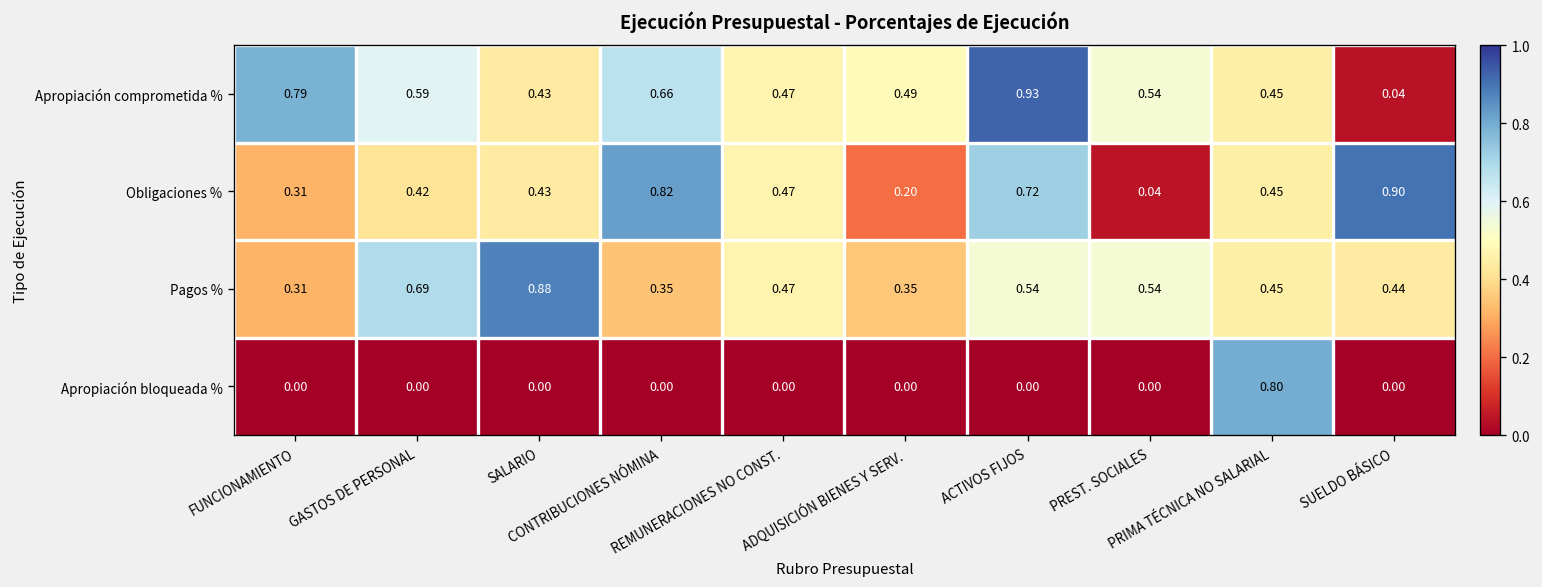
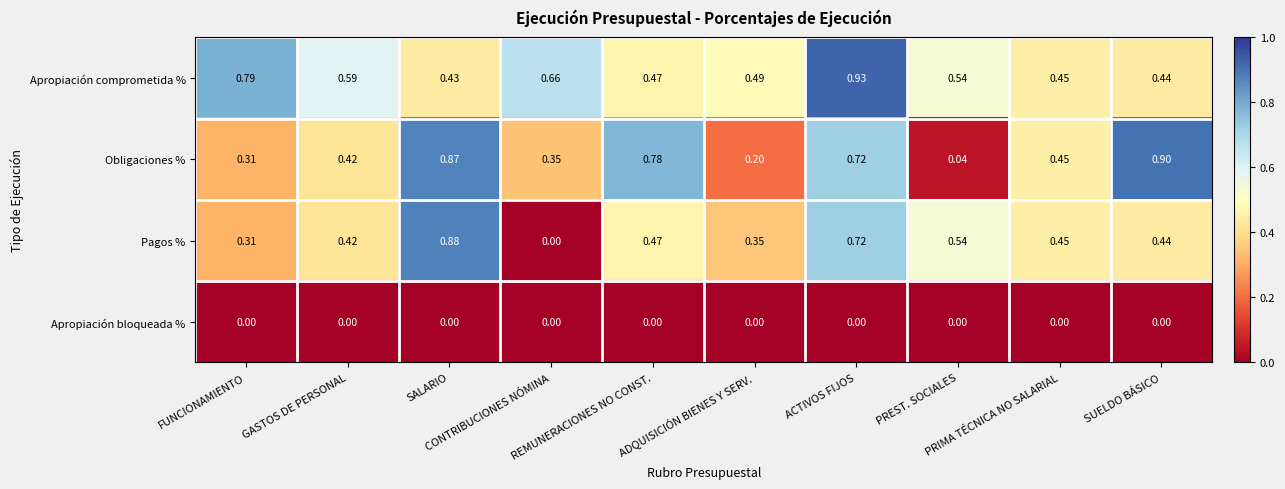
  {
    "Apropiación comprometida %": {
      "FUNCIONAMIENTO": 0.79,
      "GASTOS DE PERSONAL": 0.59,
      "SALARIO": 0.43,
      "CONTRIBUCIONES NÓMINA": 0.66,
      "REMUNERACIONES NO CONST.": 0.47,
      "ADQUISICIÓN BIENES Y SERV.": 0.49,
      "ACTIVOS FIJOS": 0.93,
      "PREST. SOCIALES": 0.54,
      "PRIMA TÉCNICA NO SALARIAL": 0.45,
-     "SUELDO BÁSICO": 0.04
+     "SUELDO BÁSICO": 0.44
    },
    "Obligaciones %": {
      "FUNCIONAMIENTO": 0.31,
      "GASTOS DE PERSONAL": 0.42,
-     "SALARIO": 0.43,
-     "CONTRIBUCIONES NÓMINA": 0.82,
-     "REMUNERACIONES NO CONST.": 0.47,
+     "SALARIO": 0.87,
+     "CONTRIBUCIONES NÓMINA": 0.35,
+     "REMUNERACIONES NO CONST.": 0.78,
      "ADQUISICIÓN BIENES Y SERV.": 0.20,
      "ACTIVOS FIJOS": 0.72,
      "PREST. SOCIALES": 0.04,
      "PRIMA TÉCNICA NO SALARIAL": 0.45,
      "SUELDO BÁSICO": 0.90
    },
    "Pagos %": {
      "FUNCIONAMIENTO": 0.31,
-     "GASTOS DE PERSONAL": 0.69,
+     "GASTOS DE PERSONAL": 0.42,
      "SALARIO": 0.88,
-     "CONTRIBUCIONES NÓMINA": 0.35,
+     "CONTRIBUCIONES NÓMINA": 0.00,
      "REMUNERACIONES NO CONST.": 0.47,
      "ADQUISICIÓN BIENES Y SERV.": 0.35,
-     "ACTIVOS FIJOS": 0.54,
+     "ACTIVOS FIJOS": 0.72,
      "PREST. SOCIALES": 0.54,
      "PRIMA TÉCNICA NO SALARIAL": 0.45,
      "SUELDO BÁSICO": 0.44
    },
    "Apropiación bloqueada %": {
      "FUNCIONAMIENTO": 0.00,
      "GASTOS DE PERSONAL": 0.00,
      "SALARIO": 0.00,
      "CONTRIBUCIONES NÓMINA": 0.00,
      "REMUNERACIONES NO CONST.": 0.00,
      "ADQUISICIÓN BIENES Y SERV.": 0.00,
      "ACTIVOS FIJOS": 0.00,
      "PREST. SOCIALES": 0.00,
-     "PRIMA TÉCNICA NO SALARIAL": 0.80,
+     "PRIMA TÉCNICA NO SALARIAL": 0.00,
      "SUELDO BÁSICO": 0.00
    }
  }
